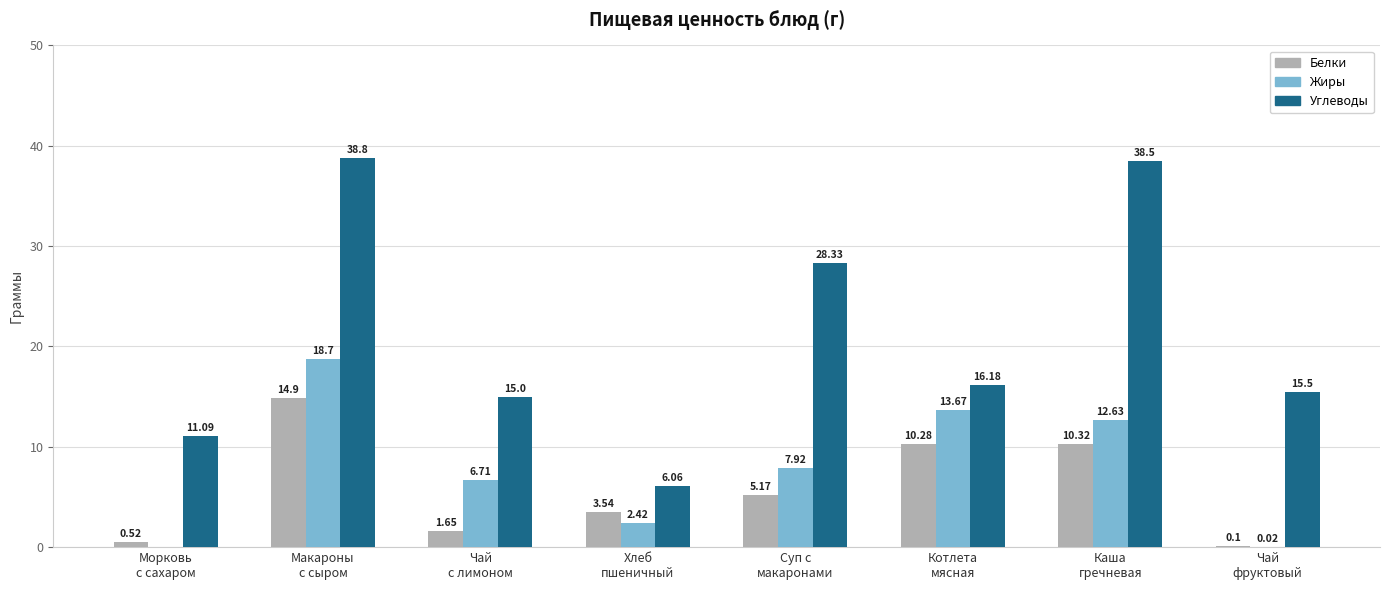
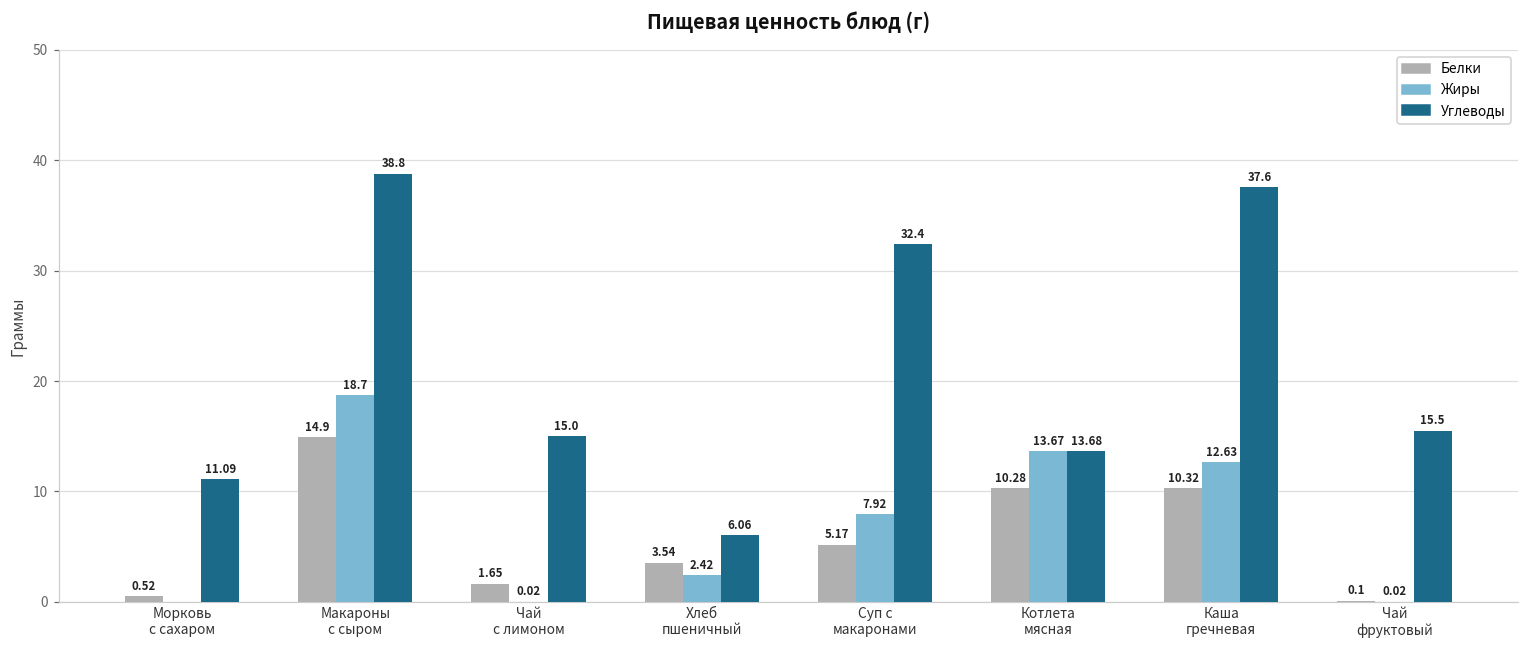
  {
    "Белки": {
      "Морковь с сахаром": 0.52,
      "Макароны с сыром": 14.9,
      "Чай с лимоном": 1.65,
      "Хлеб пшеничный": 3.54,
      "Суп с макаронами": 5.17,
      "Котлета мясная": 10.28,
      "Каша гречневая": 10.32,
      "Чай фруктовый": 0.1
    },
    "Жиры": {
      "Макароны с сыром": 18.7,
-     "Чай с лимоном": 6.71,
+     "Чай с лимоном": 0.02,
      "Хлеб пшеничный": 2.42,
      "Суп с макаронами": 7.92,
      "Котлета мясная": 13.67,
      "Каша гречневая": 12.63,
      "Чай фруктовый": 0.02
    },
    "Углеводы": {
      "Морковь с сахаром": 11.09,
      "Макароны с сыром": 38.8,
      "Чай с лимоном": 15.0,
      "Хлеб пшеничный": 6.06,
-     "Суп с макаронами": 28.33,
-     "Котлета мясная": 16.18,
-     "Каша гречневая": 38.5,
+     "Суп с макаронами": 32.4,
+     "Котлета мясная": 13.68,
+     "Каша гречневая": 37.6,
      "Чай фруктовый": 15.5
    }
  }
